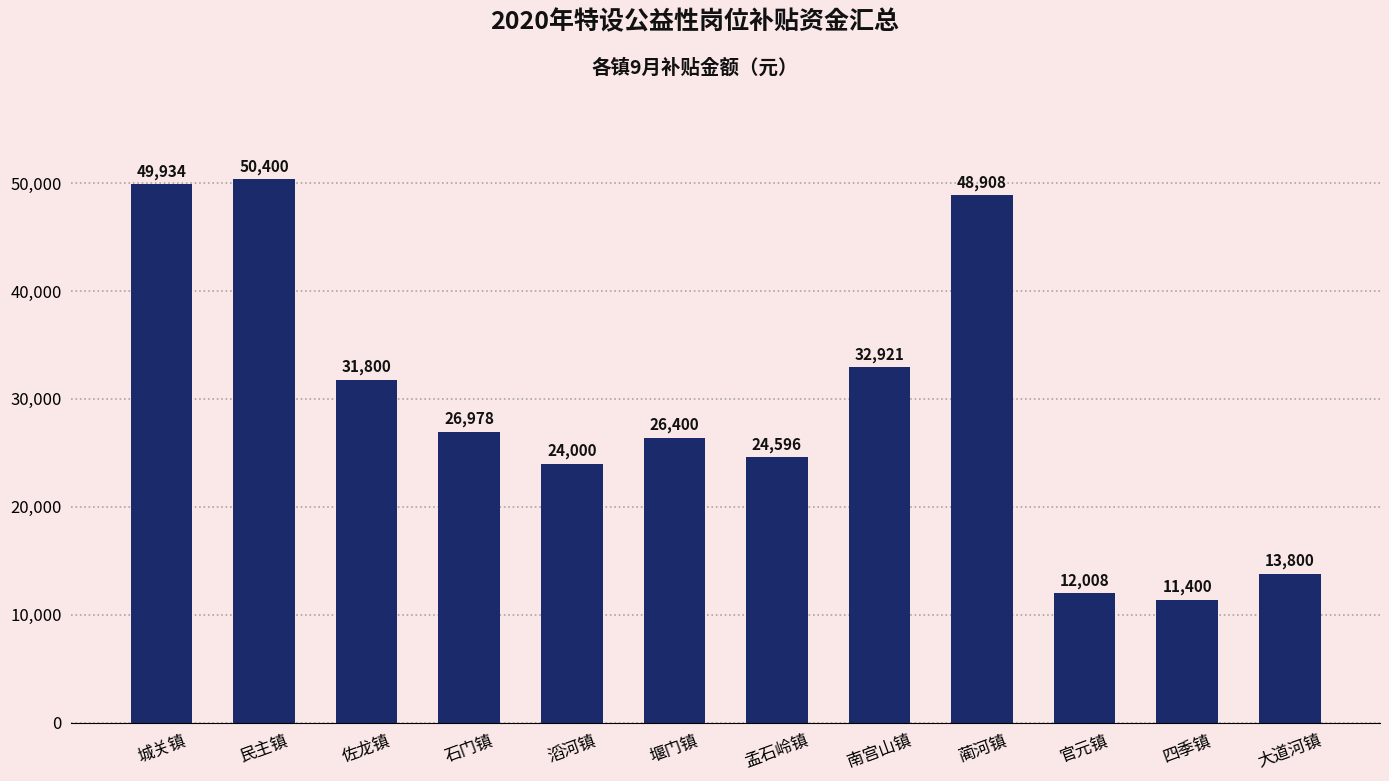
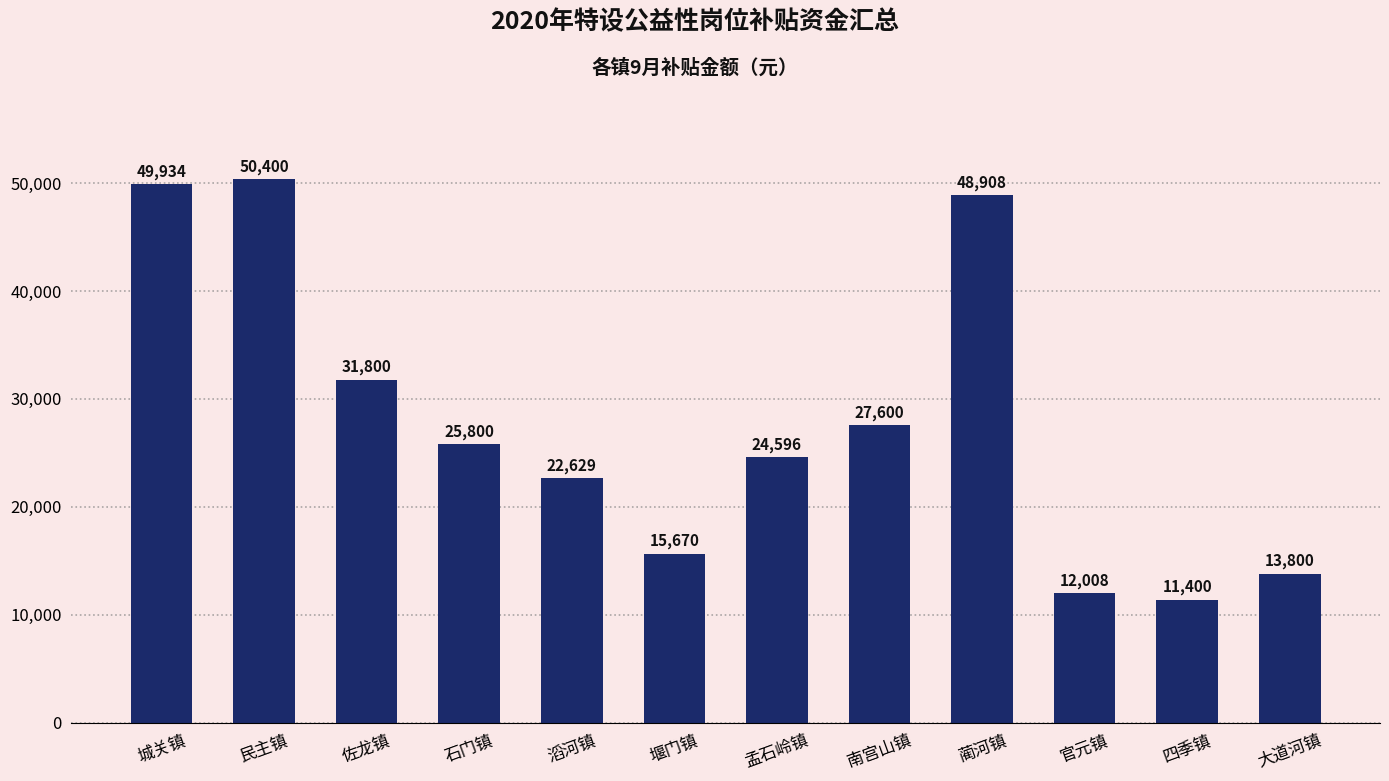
  {
    "城关镇": "49,934",
    "民主镇": "50,400",
    "佐龙镇": "31,800",
-   "石门镇": "26,978",
-   "滔河镇": "24,000",
-   "堰门镇": "26,400",
+   "石门镇": "25,800",
+   "滔河镇": "22,629",
+   "堰门镇": "15,670",
    "孟石岭镇": "24,596",
-   "南宫山镇": "32,921",
+   "南宫山镇": "27,600",
    "蔺河镇": "48,908",
    "官元镇": "12,008",
    "四季镇": "11,400",
    "大道河镇": "13,800"
  }
